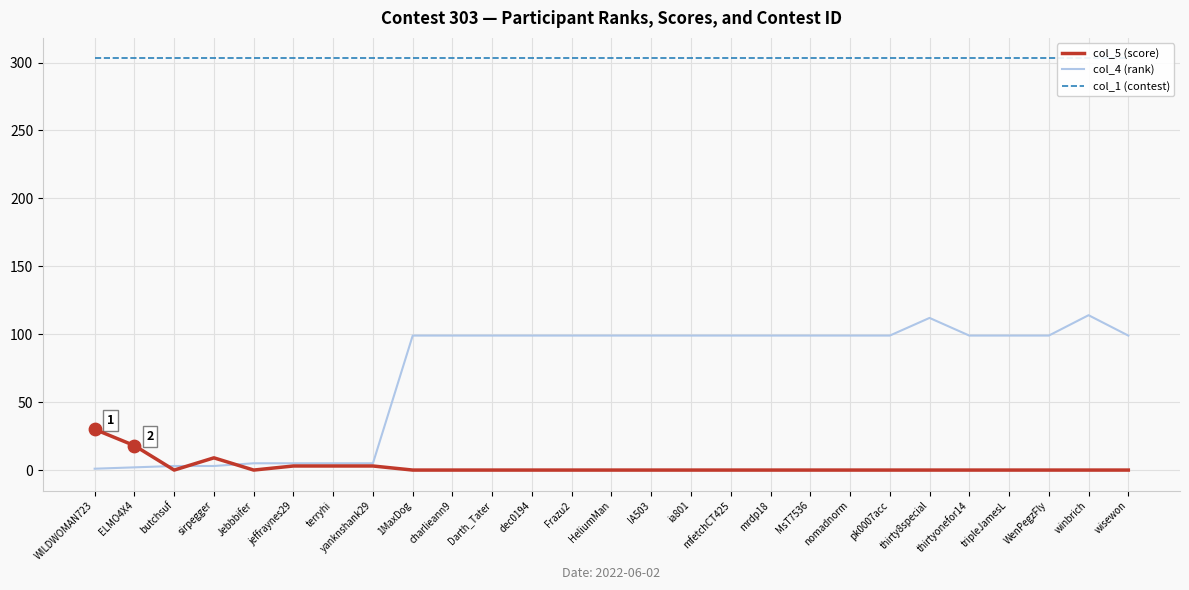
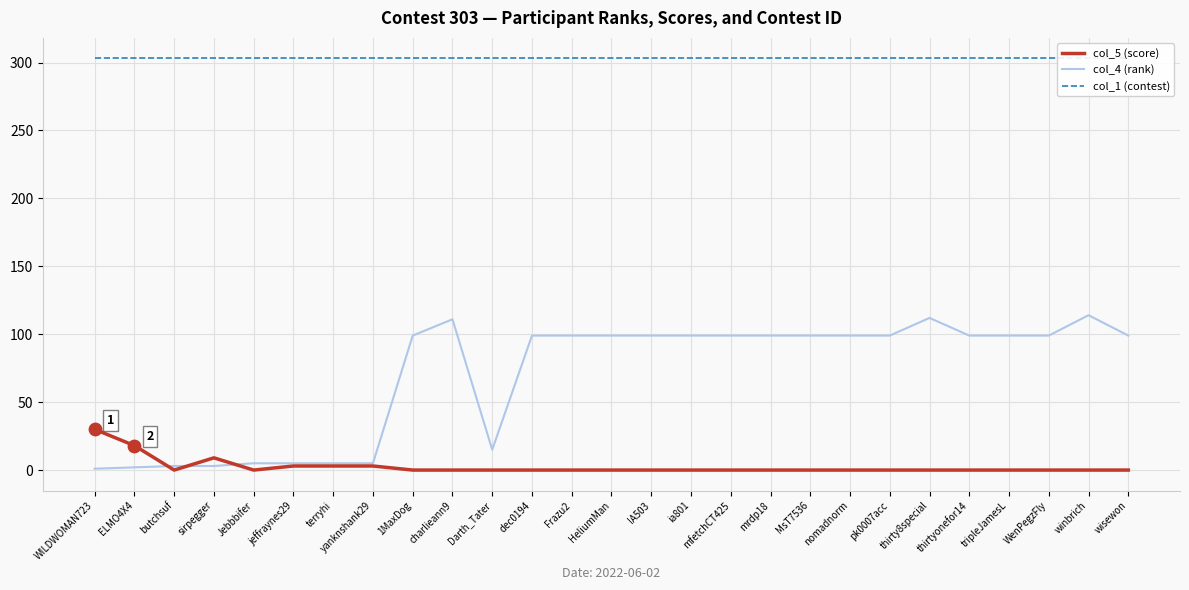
  {
    "col_4 (rank)": {
      "WILDWOMAN723": 1,
      "butchsuf": 3,
      "sirpegger": 3,
      "Jebbbifer": 5,
      "jeffraynes29": 5,
      "terryhi": 5,
      "yanknshank29": 5,
      "1MaxDog": 99,
-     "charlieann9": 99,
-     "Darth_Tater": 99,
+     "charlieann9": 111,
+     "Darth_Tater": 15,
      "dec0194": 99,
      "Frazu2": 99,
      "HeliumMan": 99,
      "IA503": 99,
      "ia801": 99,
      "mfetchCT425": 99,
      "mrdp18": 99,
      "MsT7536": 99,
      "nomadnorm": 99,
      "pk0007acc": 99,
      "thirty8special": 112,
      "thirtyonefor14": 99,
      "tripleJamesL": 99,
      "WenPegzFly": 99,
      "winbrich": 114,
      "wisewon": 99
    },
    "col_1 (contest)": {
      "WILDWOMAN723": 303,
      "ELMO4X4": 303,
      "butchsuf": 303,
      "sirpegger": 303,
      "Jebbbifer": 303,
      "jeffraynes29": 303,
      "terryhi": 303,
      "yanknshank29": 303,
      "1MaxDog": 303,
      "charlieann9": 303,
      "Darth_Tater": 303,
      "dec0194": 303,
      "Frazu2": 303,
      "HeliumMan": 303,
      "IA503": 303,
      "ia801": 303,
      "mfetchCT425": 303,
      "mrdp18": 303,
      "MsT7536": 303,
      "nomadnorm": 303,
      "pk0007acc": 303,
      "thirty8special": 303,
      "thirtyonefor14": 303,
      "tripleJamesL": 303,
      "WenPegzFly": 303
    }
  }
